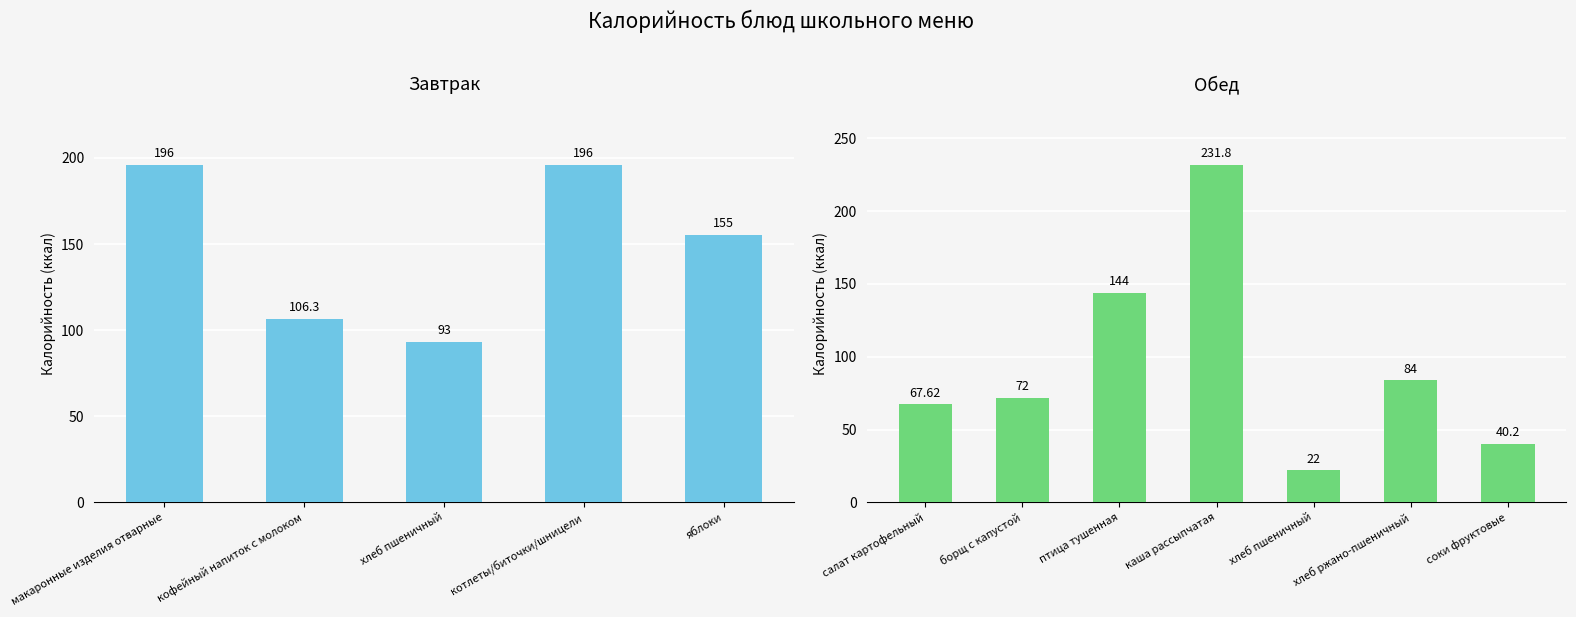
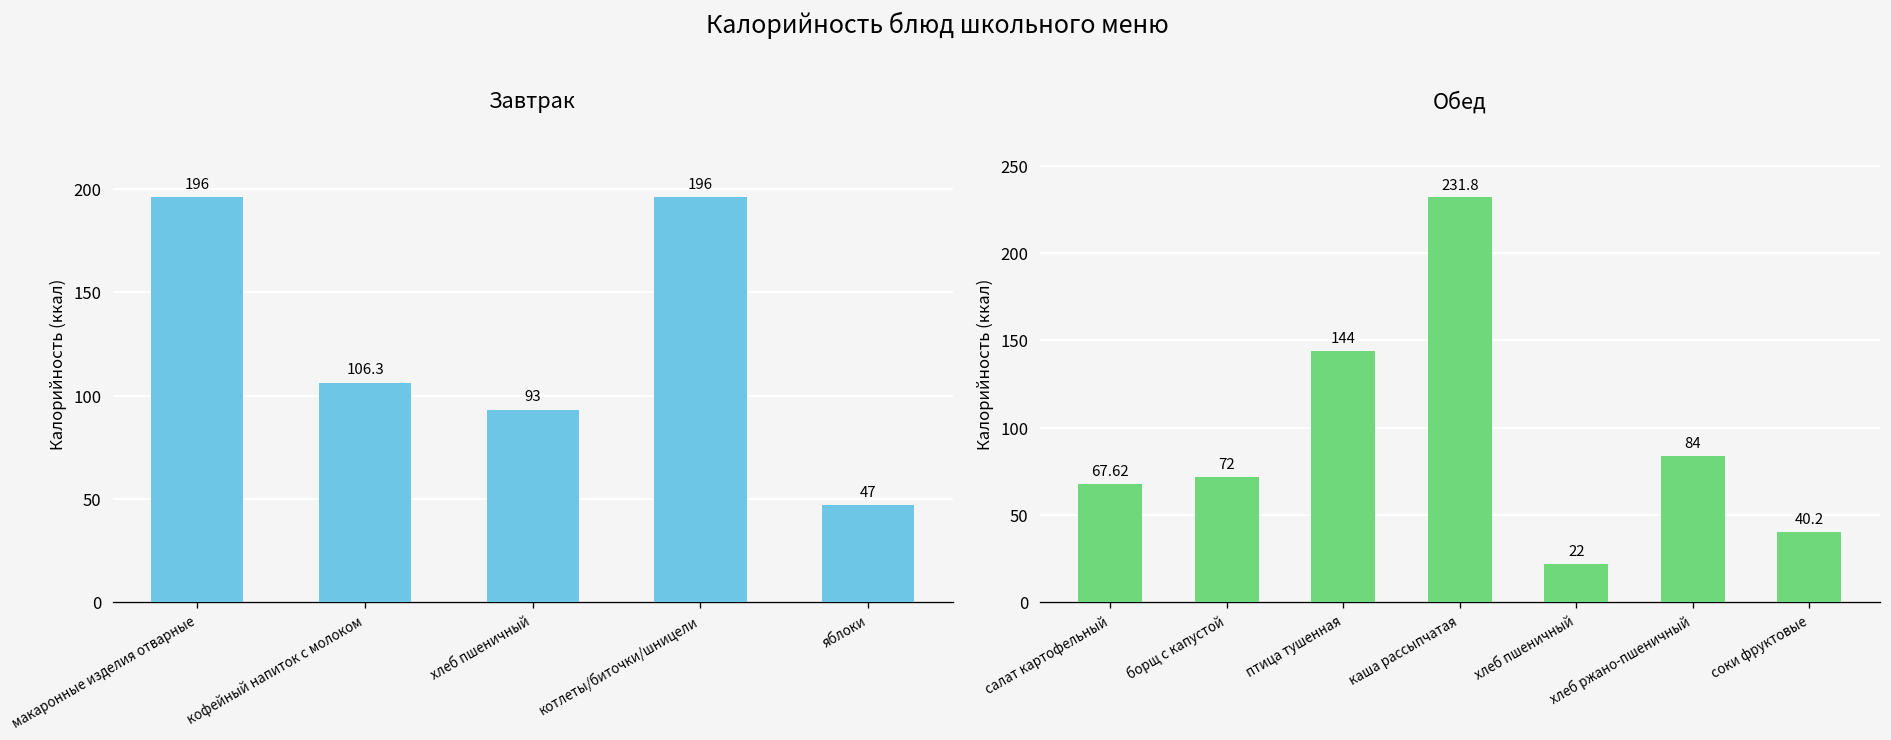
  {
    "Завтрак": {
      "макаронные изделия отварные": 196,
      "кофейный напиток с молоком": 106.3,
      "хлеб пшеничный": 93,
      "котлеты/биточки/шницели": 196,
-     "яблоки": 155
+     "яблоки": 47
    },
    "Обед": {
      "салат картофельный": 67.62,
      "борщ с капустой": 72,
      "птица тушенная": 144,
      "каша рассыпчатая": 231.8,
      "хлеб пшеничный": 22,
      "хлеб ржано-пшеничный": 84,
      "соки фруктовые": 40.2
    }
  }
